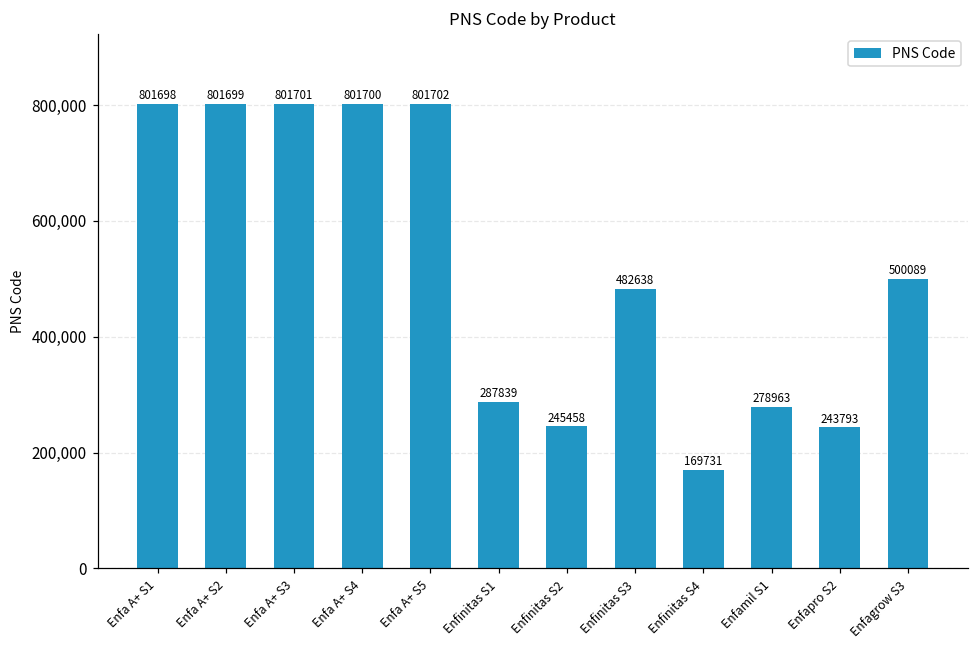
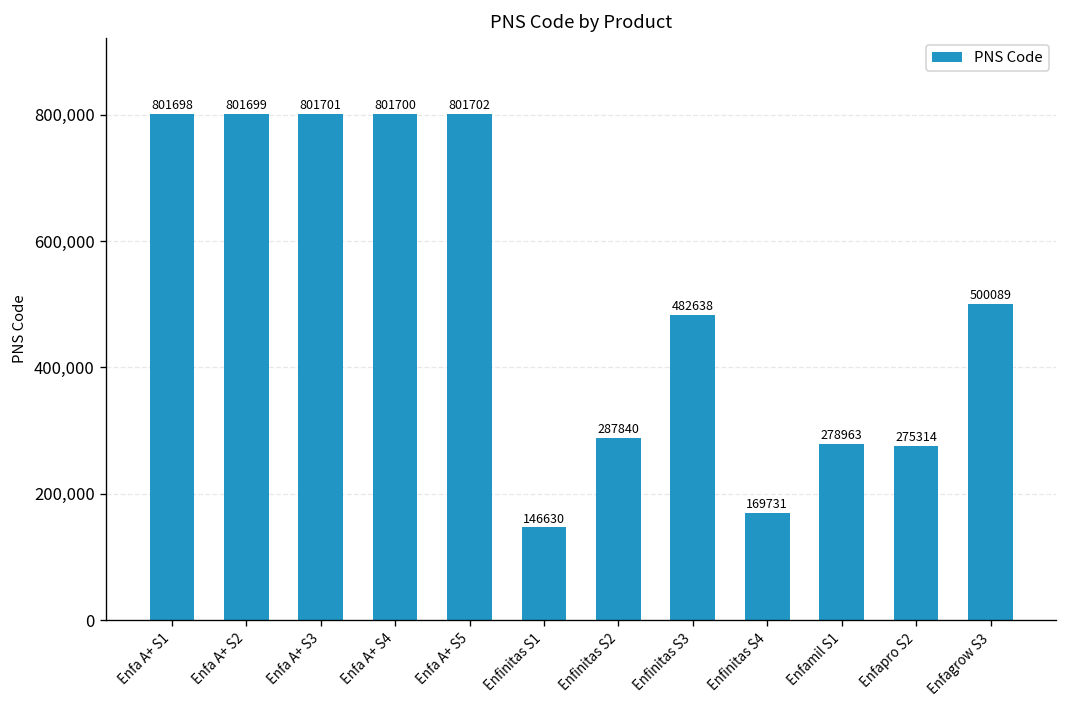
  {
    "Enfa A+ S1": 801698,
    "Enfa A+ S2": 801699,
    "Enfa A+ S3": 801701,
    "Enfa A+ S4": 801700,
    "Enfa A+ S5": 801702,
-   "Enfinitas S1": 287839,
-   "Enfinitas S2": 245458,
+   "Enfinitas S1": 146630,
+   "Enfinitas S2": 287840,
    "Enfinitas S3": 482638,
    "Enfinitas S4": 169731,
    "Enfamil S1": 278963,
-   "Enfapro S2": 243793,
+   "Enfapro S2": 275314,
    "Enfagrow S3": 500089
  }
